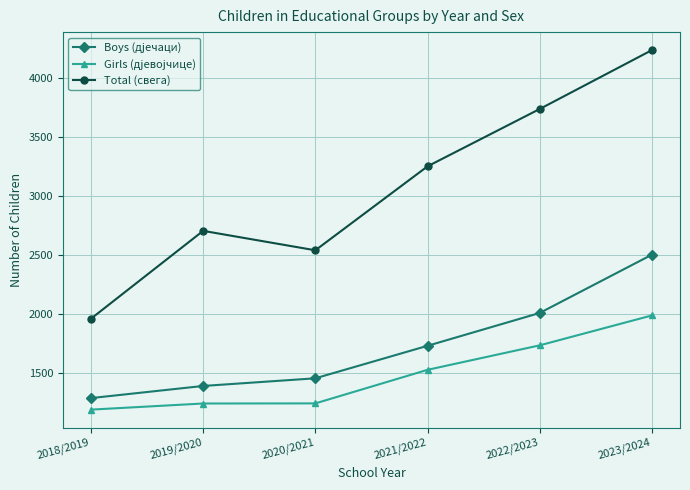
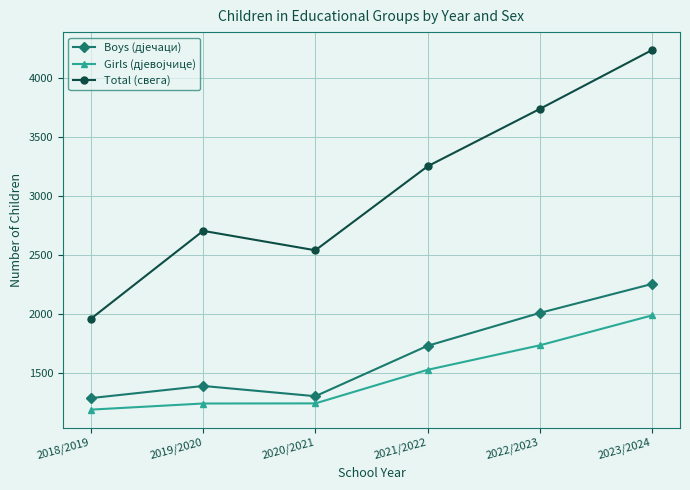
  {
    "Boys (дјечаци)": {
      "2018/2019": 1280,
      "2019/2020": 1390,
-     "2020/2021": 1450,
+     "2020/2021": 1300,
      "2021/2022": 1730,
      "2022/2023": 2010,
-     "2023/2024": 2500
+     "2023/2024": 2250
    },
    "Girls (дјевојчице)": {
      "2018/2019": 1190,
      "2019/2020": 1240,
      "2020/2021": 1240,
      "2021/2022": 1520,
      "2022/2023": 1730,
      "2023/2024": 1990
    },
    "Total (свега)": {
      "2018/2019": 1960,
      "2019/2020": 2700,
      "2020/2021": 2540,
      "2021/2022": 3250,
      "2022/2023": 3740,
      "2023/2024": 4240
    }
  }
